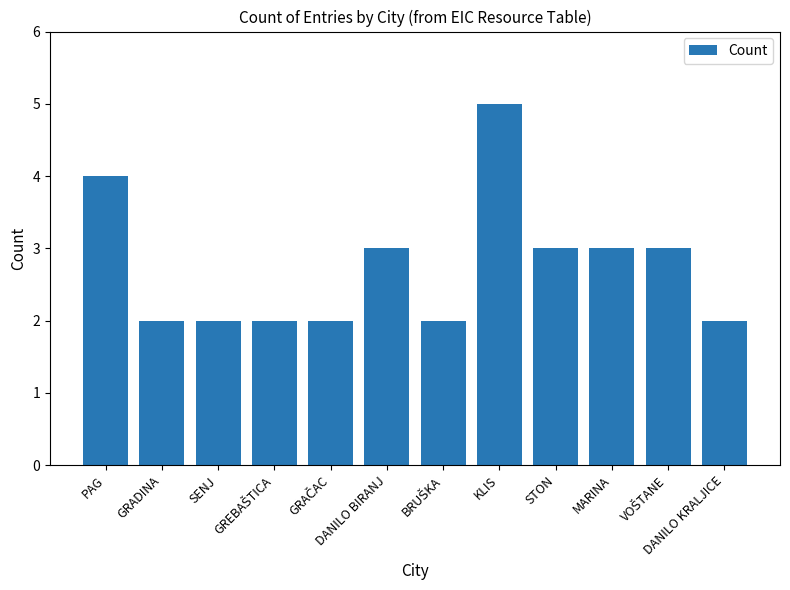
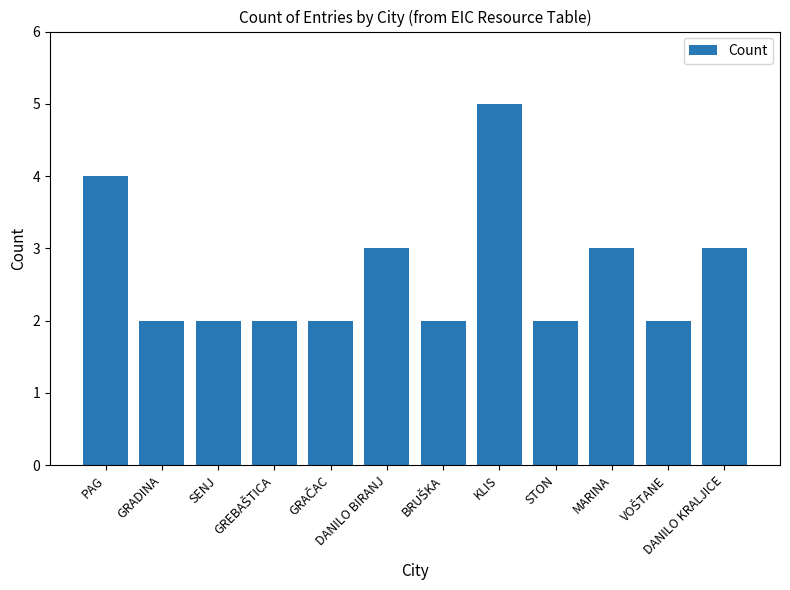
  {
    "PAG": 4,
    "GRADINA": 2,
    "SENJ": 2,
    "GREBAŠTICA": 2,
    "GRAČAC": 2,
    "DANILO BIRANJ": 3,
    "BRUŠKA": 2,
    "KLIS": 5,
-   "STON": 3,
+   "STON": 2,
    "MARINA": 3,
-   "VOŠTANE": 3,
-   "DANILO KRALJICE": 2
+   "VOŠTANE": 2,
+   "DANILO KRALJICE": 3
  }
